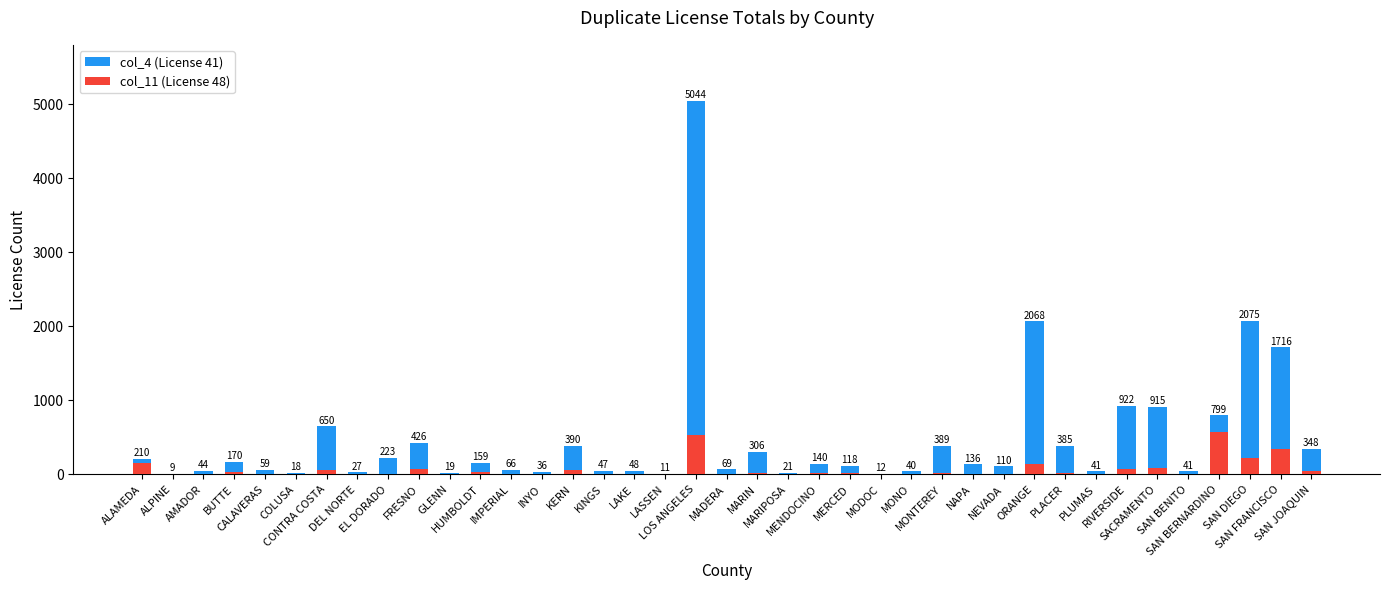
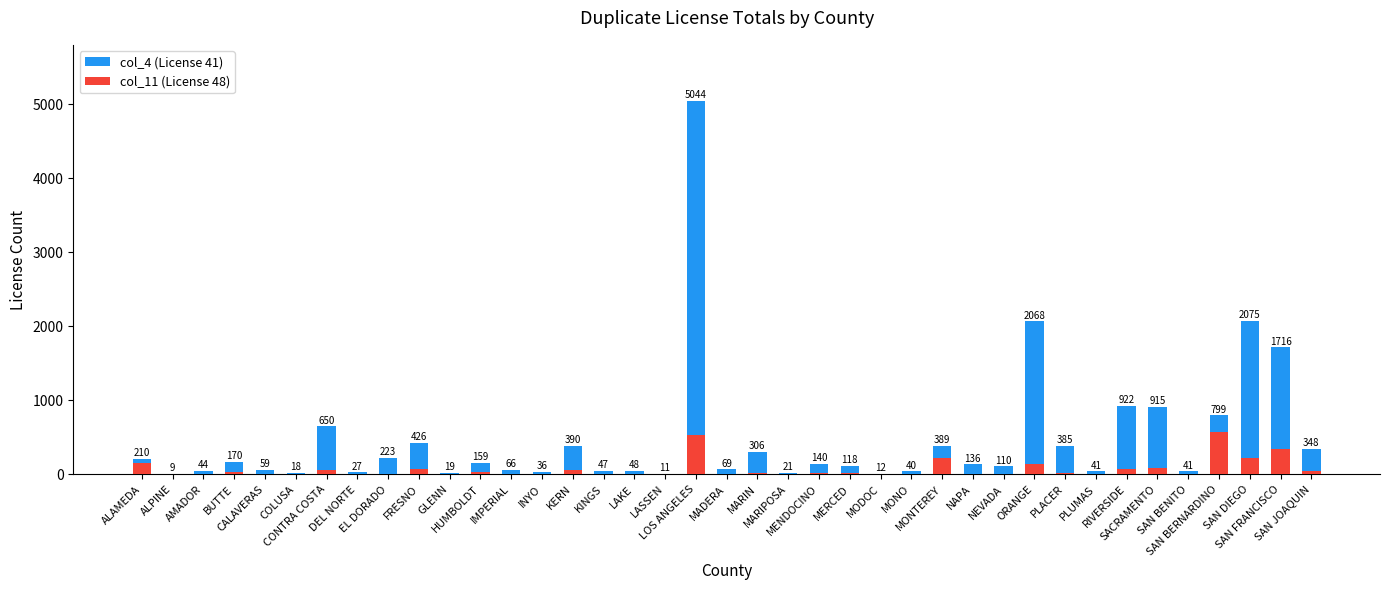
  {
    "col_4 (License 41)": {
      "ALAMEDA": 210,
      "ALPINE": 9,
      "AMADOR": 44,
      "BUTTE": 170,
      "CALAVERAS": 59,
      "COLUSA": 18,
      "CONTRA COSTA": 650,
      "DEL NORTE": 27,
      "EL DORADO": 223,
      "FRESNO": 426,
      "GLENN": 19,
      "HUMBOLDT": 159,
      "IMPERIAL": 66,
      "INYO": 36,
      "KERN": 390,
      "KINGS": 47,
      "LAKE": 48,
      "LASSEN": 11,
      "LOS ANGELES": 5044,
      "MADERA": 69,
      "MARIN": 306,
      "MARIPOSA": 21,
      "MENDOCINO": 140,
      "MERCED": 118,
      "MODOC": 12,
      "MONO": 40,
      "MONTEREY": 389,
      "NAPA": 136,
      "NEVADA": 110,
      "ORANGE": 2068,
      "PLACER": 385,
      "PLUMAS": 41,
      "RIVERSIDE": 922,
      "SACRAMENTO": 915,
      "SAN BENITO": 41,
      "SAN BERNARDINO": 799,
      "SAN DIEGO": 2075,
      "SAN FRANCISCO": 1716,
      "SAN JOAQUIN": 348
    },
    "col_11 (License 48)": {
      "ALPINE": 0,
      "MONO": 0,
-     "MONTEREY": 0
+     "MONTEREY": 200
    }
  }
